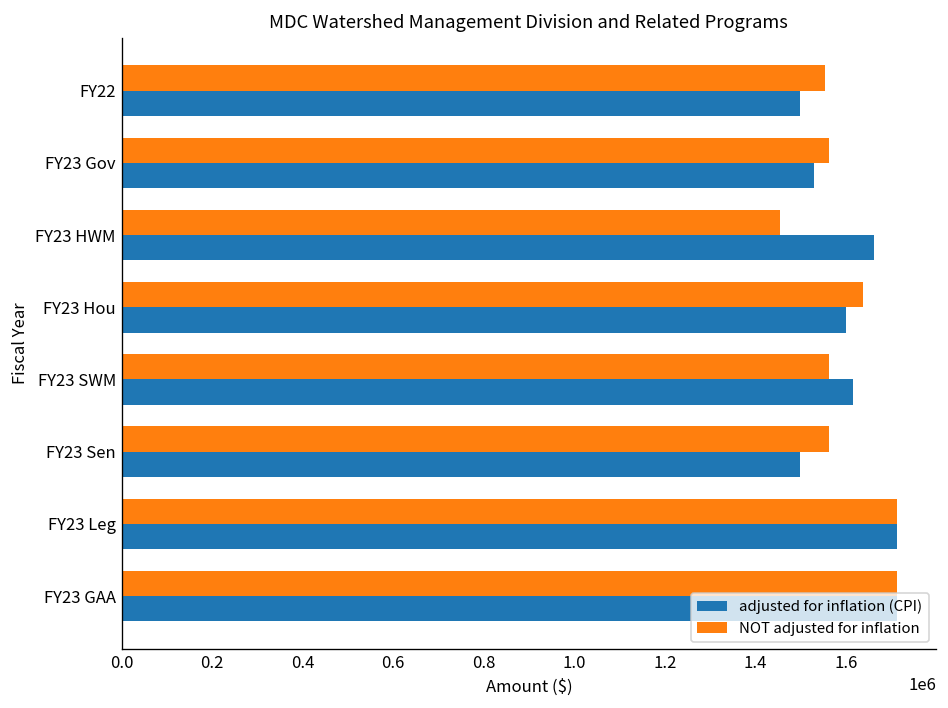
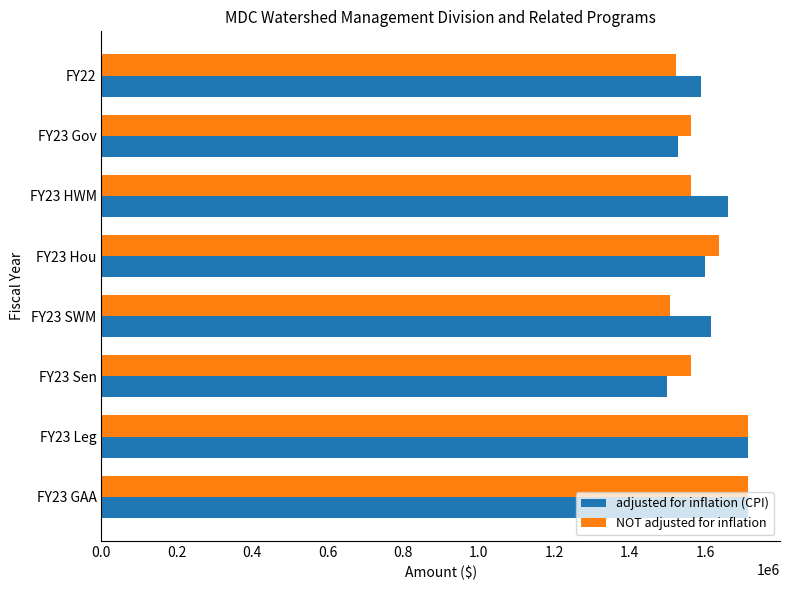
  {
    "adjusted for inflation (CPI)": {
-     "FY22": 1500000,
+     "FY22": 1590000,
      "FY23 Gov": 1530000,
      "FY23 HWM": 1660000,
      "FY23 Hou": 1600000,
      "FY23 SWM": 1620000,
      "FY23 Sen": 1500000,
      "FY23 Leg": 1710000
    },
    "NOT adjusted for inflation": {
-     "FY22": 1550000,
+     "FY22": 1520000,
      "FY23 Gov": 1560000,
-     "FY23 HWM": 1450000,
+     "FY23 HWM": 1560000,
      "FY23 Hou": 1640000,
-     "FY23 SWM": 1560000,
+     "FY23 SWM": 1510000,
      "FY23 Sen": 1560000,
      "FY23 Leg": 1710000,
      "FY23 GAA": 1710000
    }
  }
